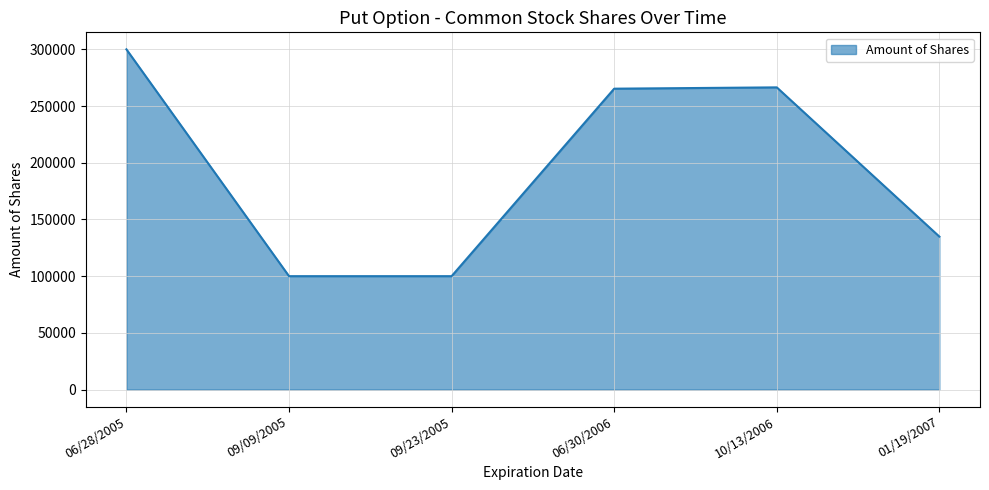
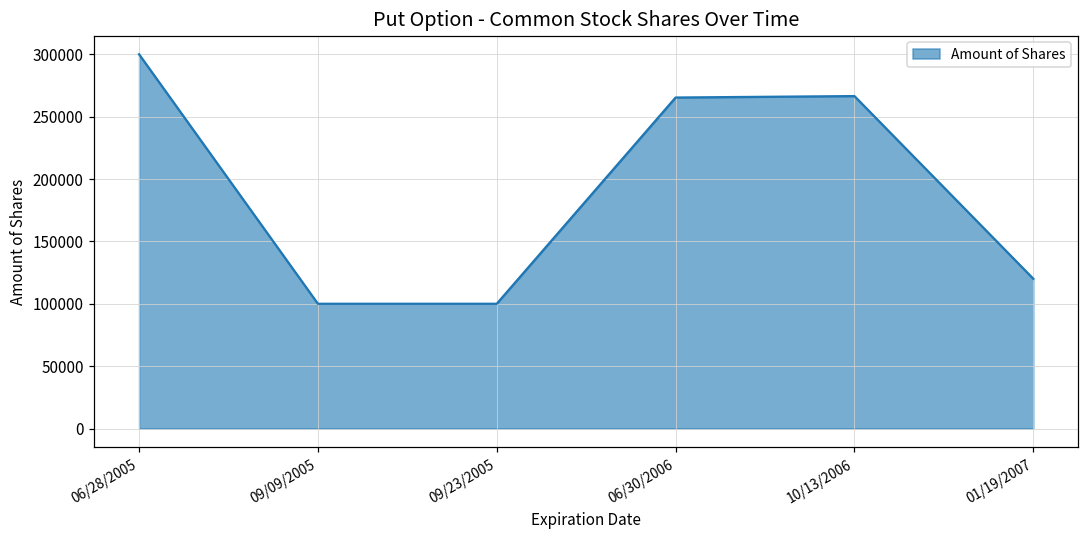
  {
    "06/28/2005": 300000,
    "09/09/2005": 100000,
    "09/23/2005": 100000,
    "06/30/2006": 265000,
    "10/13/2006": 266000,
-   "01/19/2007": 135000
+   "01/19/2007": 120000
  }
